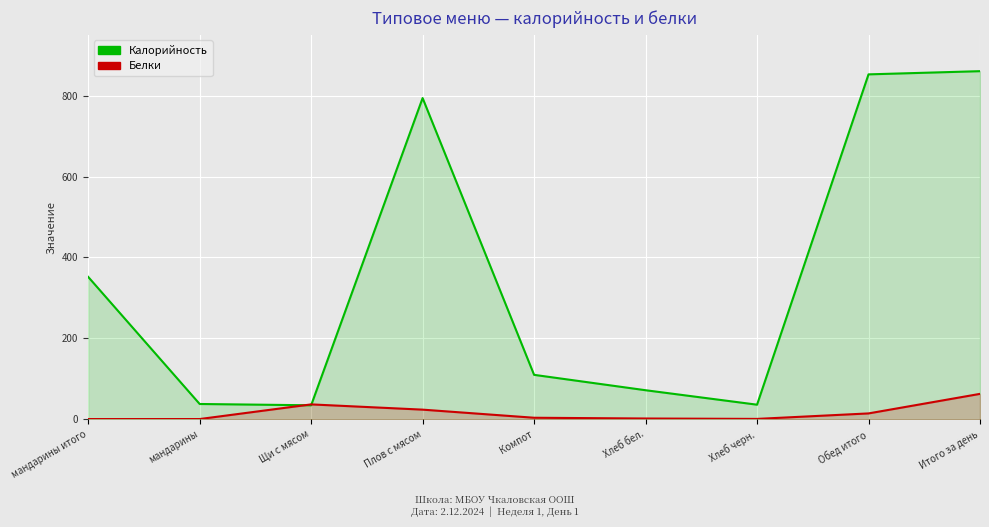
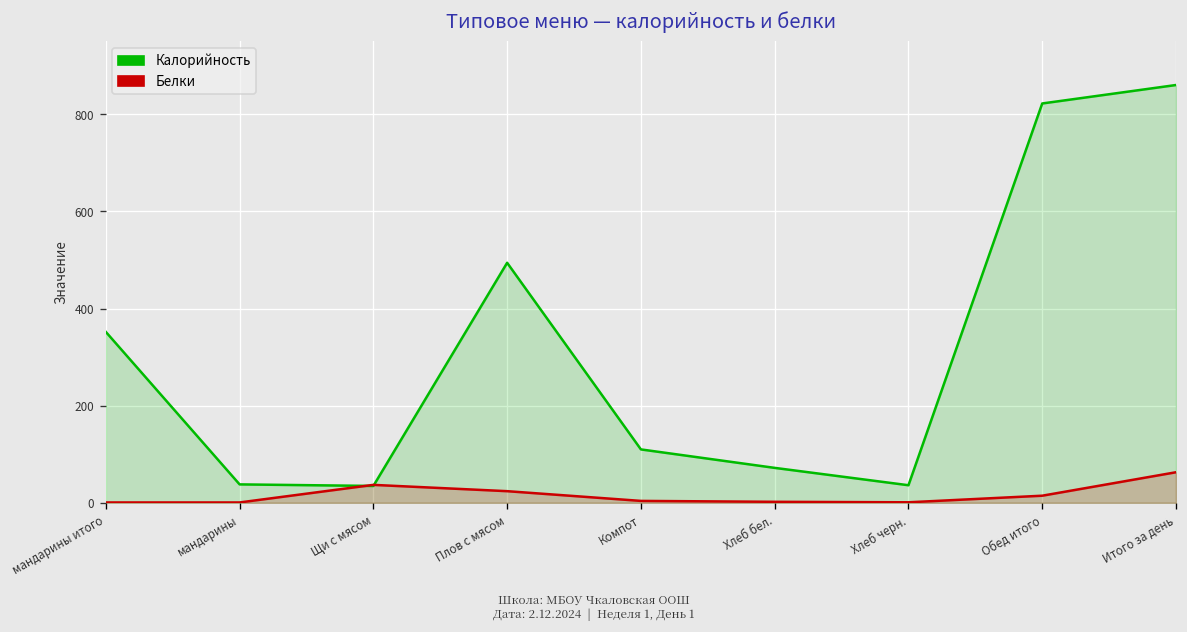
  {
    "Калорийность": {
      "мандарины итого": 350,
      "мандарины": 40,
-     "Плов с мясом": 790,
+     "Плов с мясом": 490,
      "Компот": 110,
      "Хлеб бел.": 70,
      "Хлеб черн.": 40,
-     "Обед итого": 850,
+     "Обед итого": 820,
      "Итого за день": 860
    },
    "Белки": {
      "мандарины итого": 0,
      "мандарины": 0,
      "Плов с мясом": 20,
      "Компот": 0,
      "Хлеб бел.": 0,
      "Хлеб черн.": 0,
      "Обед итого": 10,
      "Итого за день": 60
    }
  }
